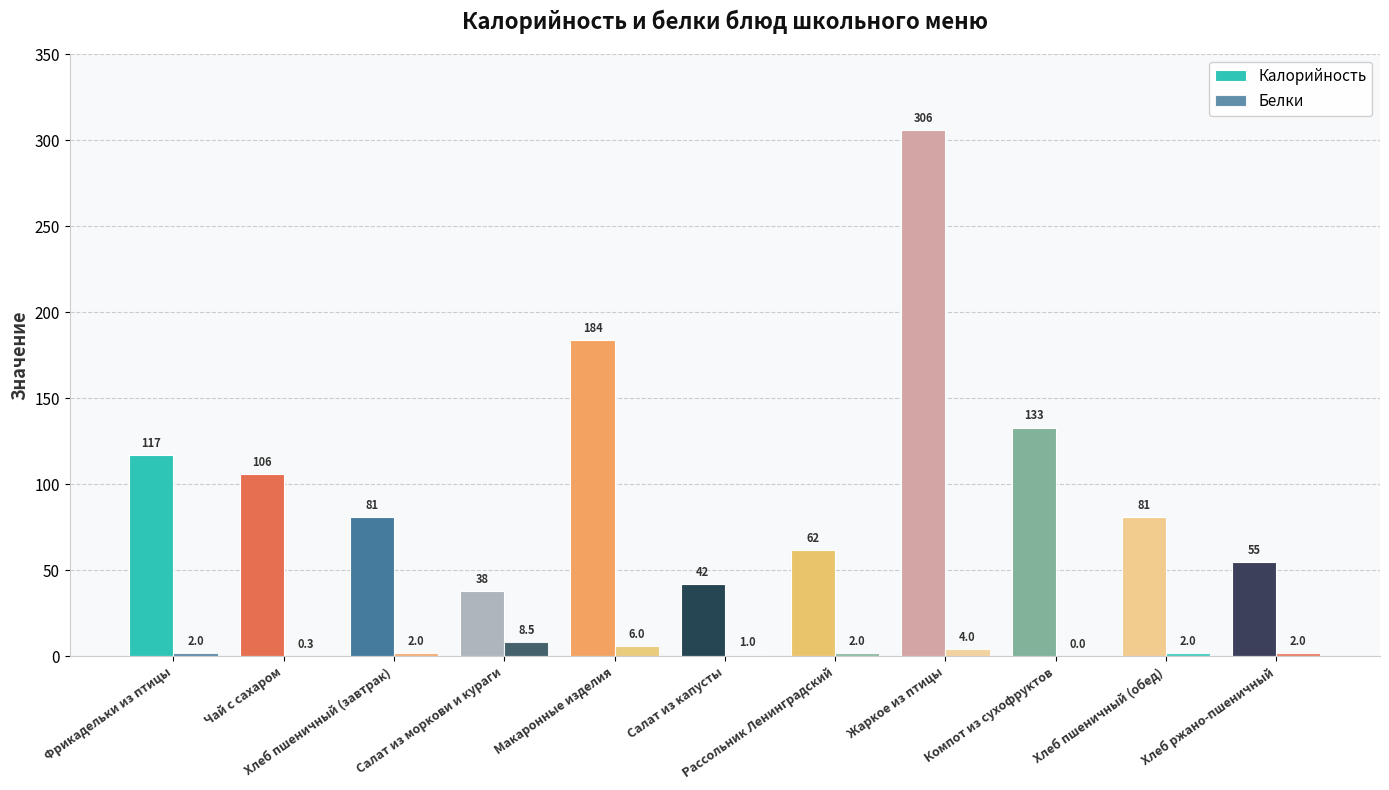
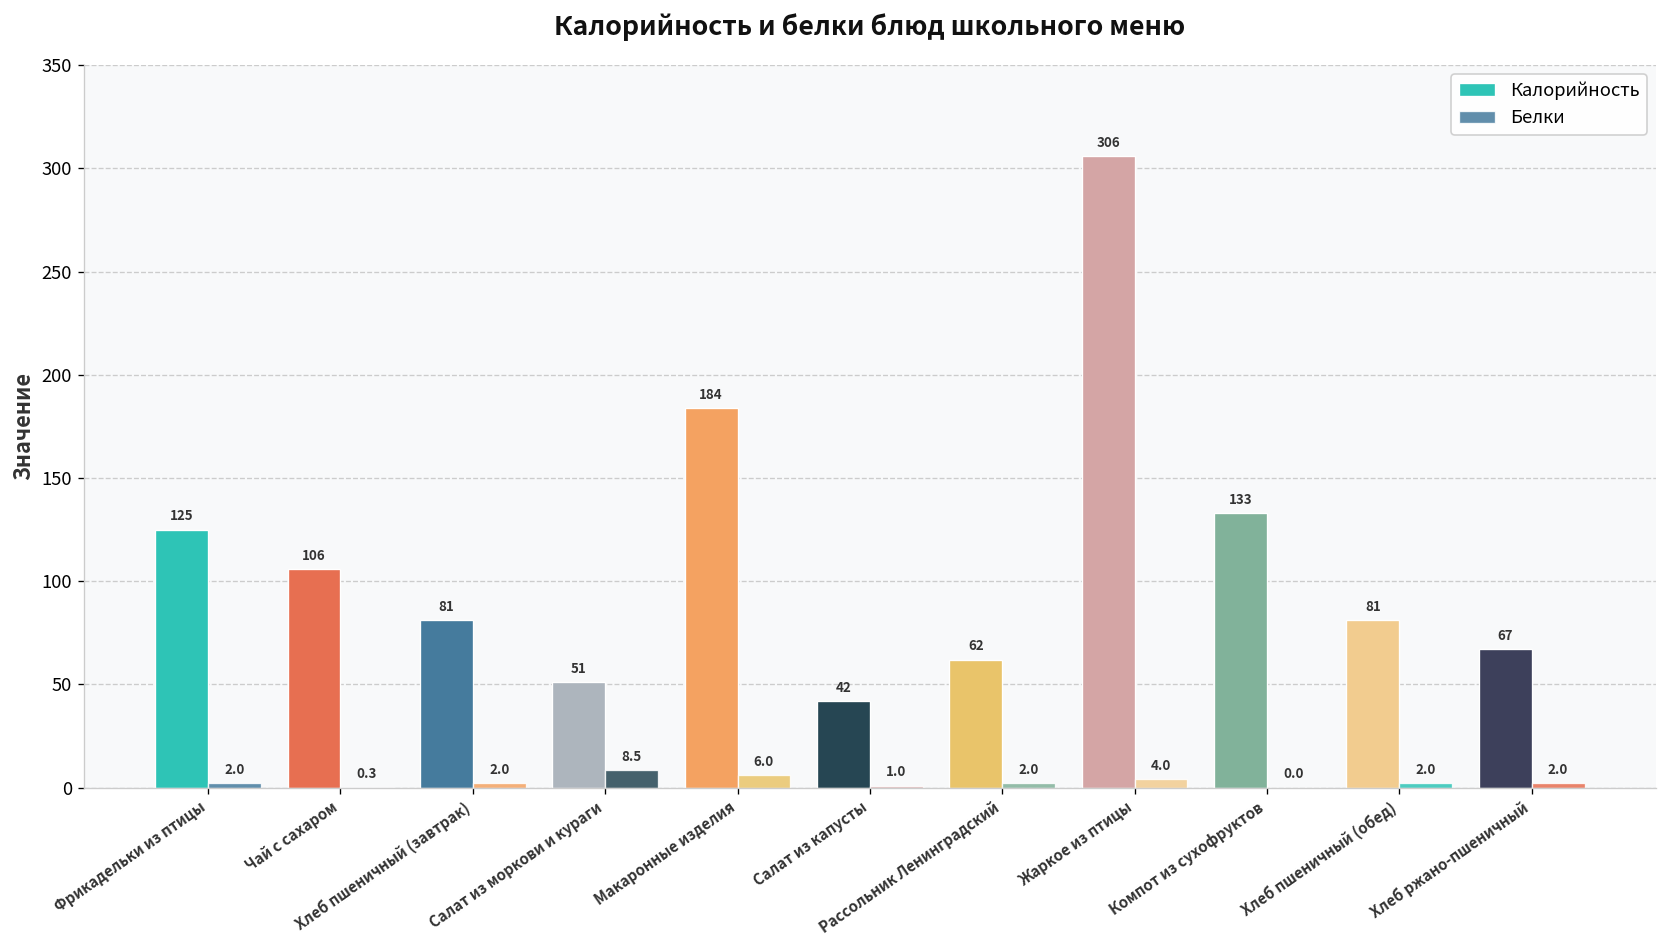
  {
    "Калорийность": {
-     "Фрикадельки из птицы": 117,
+     "Фрикадельки из птицы": 125,
      "Чай с сахаром": 106,
      "Хлеб пшеничный (завтрак)": 81,
-     "Салат из моркови и кураги": 38,
+     "Салат из моркови и кураги": 51,
      "Макаронные изделия": 184,
      "Салат из капусты": 42,
      "Рассольник Ленинградский": 62,
      "Жаркое из птицы": 306,
      "Компот из сухофруктов": 133,
      "Хлеб пшеничный (обед)": 81,
-     "Хлеб ржано-пшеничный": 55
+     "Хлеб ржано-пшеничный": 67
    },
    "Белки": {
      "Фрикадельки из птицы": 2.0,
      "Чай с сахаром": 0.3,
      "Хлеб пшеничный (завтрак)": 2.0,
      "Салат из моркови и кураги": 8.5,
      "Макаронные изделия": 6.0,
      "Салат из капусты": 1.0,
      "Рассольник Ленинградский": 2.0,
      "Жаркое из птицы": 4.0,
      "Компот из сухофруктов": 0.0,
      "Хлеб пшеничный (обед)": 2.0,
      "Хлеб ржано-пшеничный": 2.0
    }
  }
